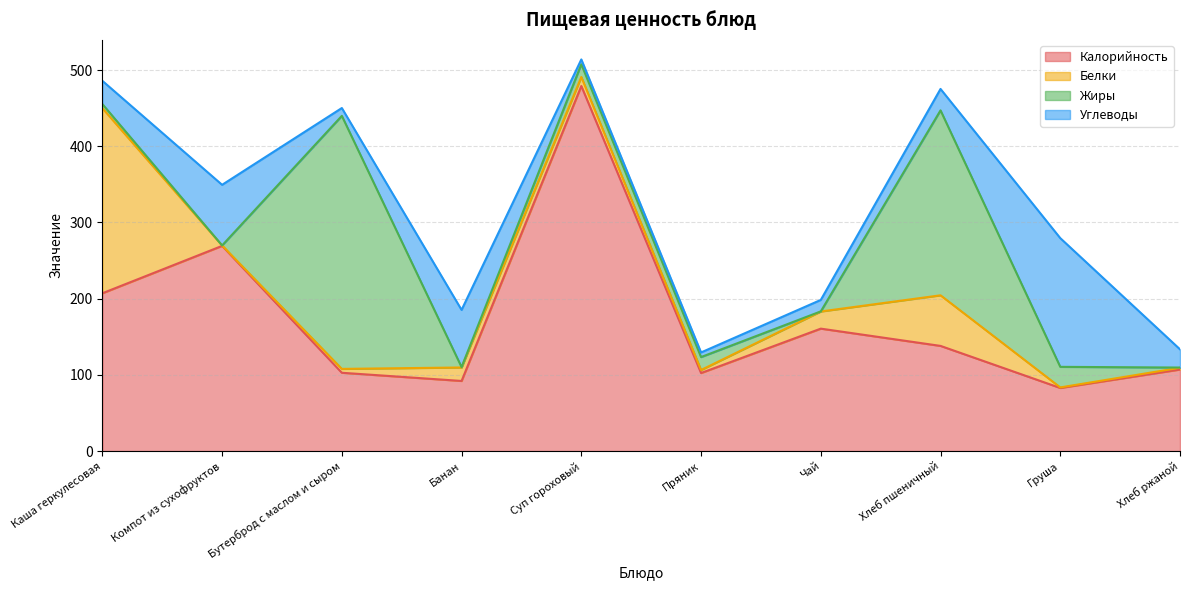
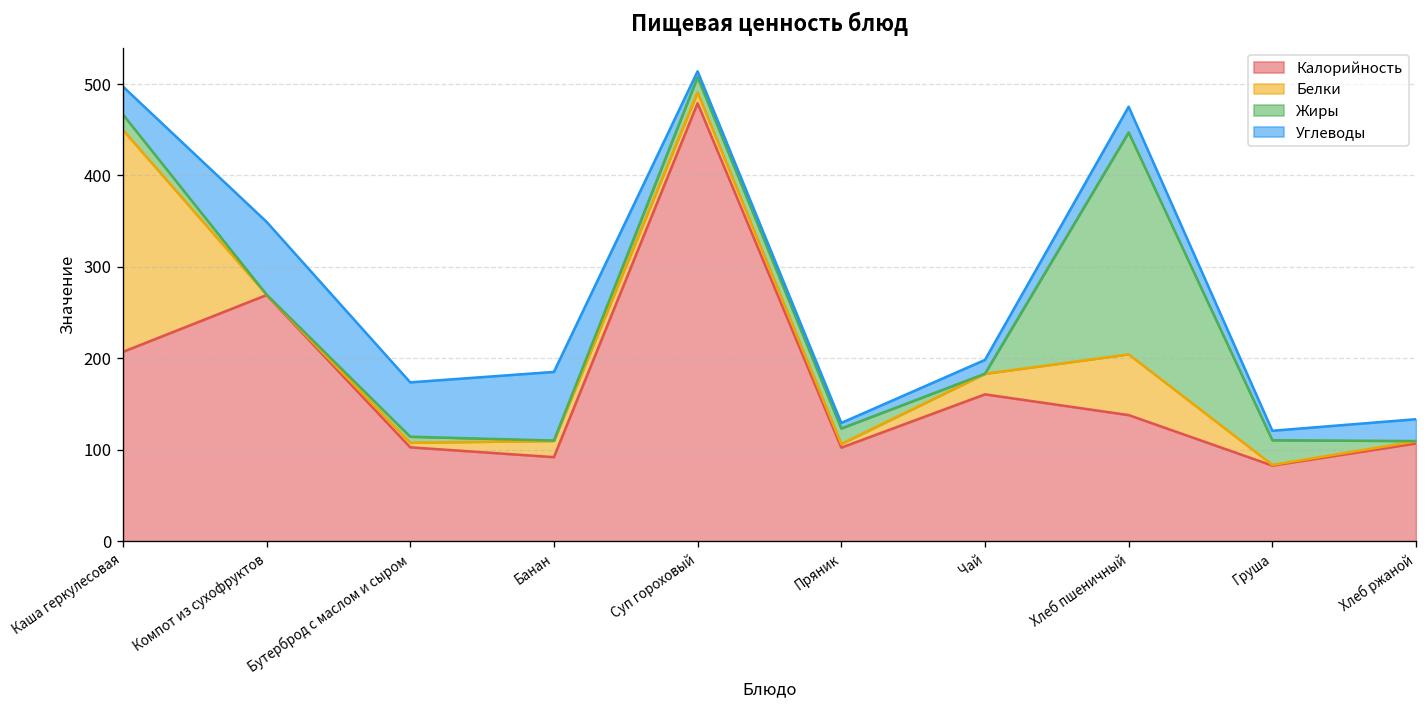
  {
    "Калорийность": {
      "Каша геркулесовая": 210,
      "Бутерброд с маслом и сыром": 100,
      "Банан": 90,
      "Суп гороховый": 480,
      "Пряник": 100,
      "Чай": 160,
      "Хлеб пшеничный": 140
    },
    "Белки": {
      "Каша геркулесовая": 240,
      "Бутерброд с маслом и сыром": 10,
      "Суп гороховый": 10,
      "Пряник": 0,
      "Хлеб пшеничный": 70
    },
    "Жиры": {
-     "Каша геркулесовая": 10,
-     "Бутерброд с маслом и сыром": 330,
+     "Каша геркулесовая": 20,
+     "Бутерброд с маслом и сыром": 10,
      "Суп гороховый": 20,
      "Пряник": 20,
      "Хлеб пшеничный": 240,
      "Груша": 30
    },
    "Углеводы": {
      "Каша геркулесовая": 30,
      "Компот из сухофруктов": 80,
-     "Бутерброд с маслом и сыром": 10,
+     "Бутерброд с маслом и сыром": 60,
      "Банан": 80,
      "Суп гороховый": 10,
      "Пряник": 10,
      "Чай": 20,
      "Хлеб пшеничный": 30,
-     "Груша": 170,
+     "Груша": 10,
      "Хлеб ржаной": 20
    }
  }
